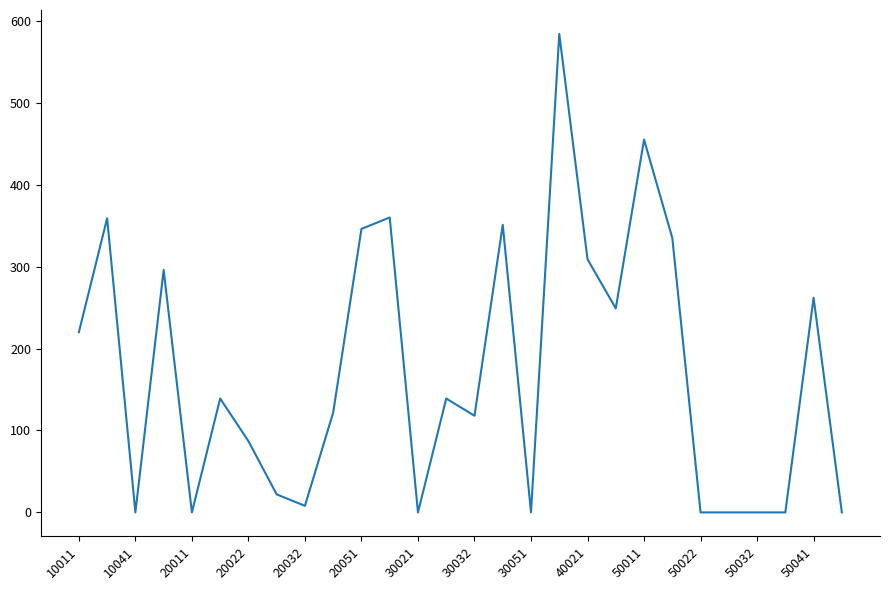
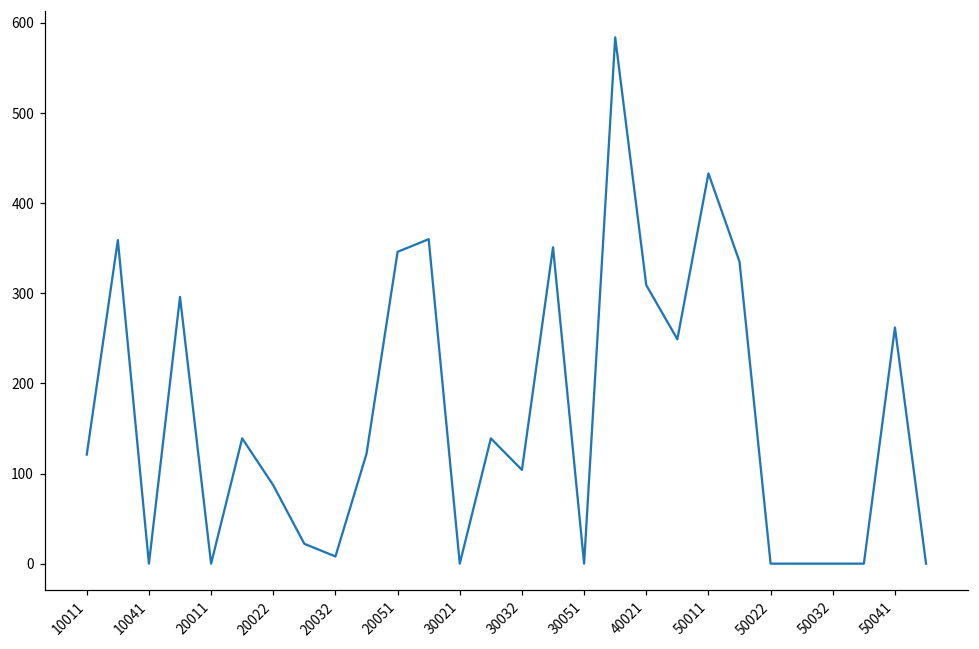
  {
-   "10011": 220,
+   "10011": 120,
    "10041": 0,
    "20011": 0,
    "20022": 90,
    "20032": 10,
    "20051": 350,
    "30021": 0,
-   "30032": 120,
+   "30032": 100,
    "30051": 0,
    "40021": 310,
-   "50011": 460,
+   "50011": 430,
    "50022": 0,
    "50032": 0,
    "50041": 260
  }
